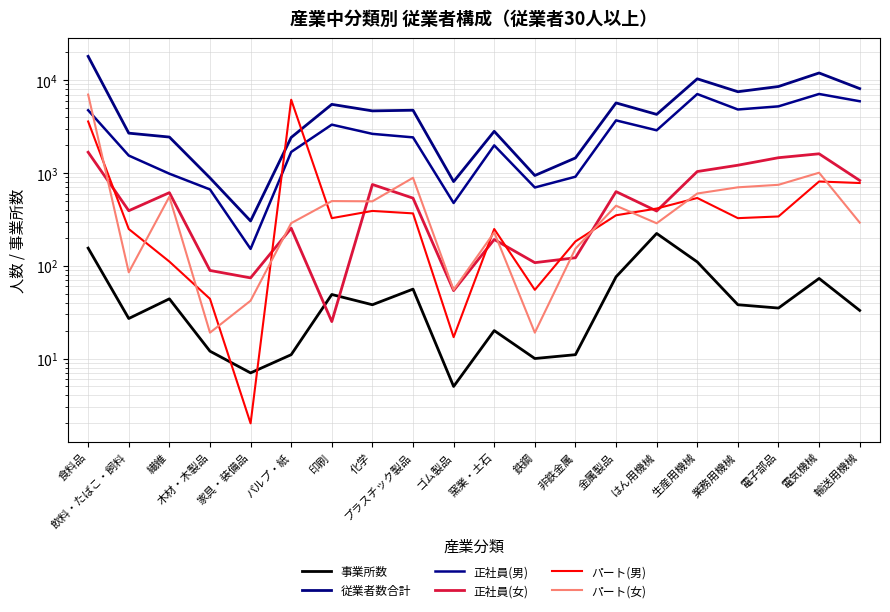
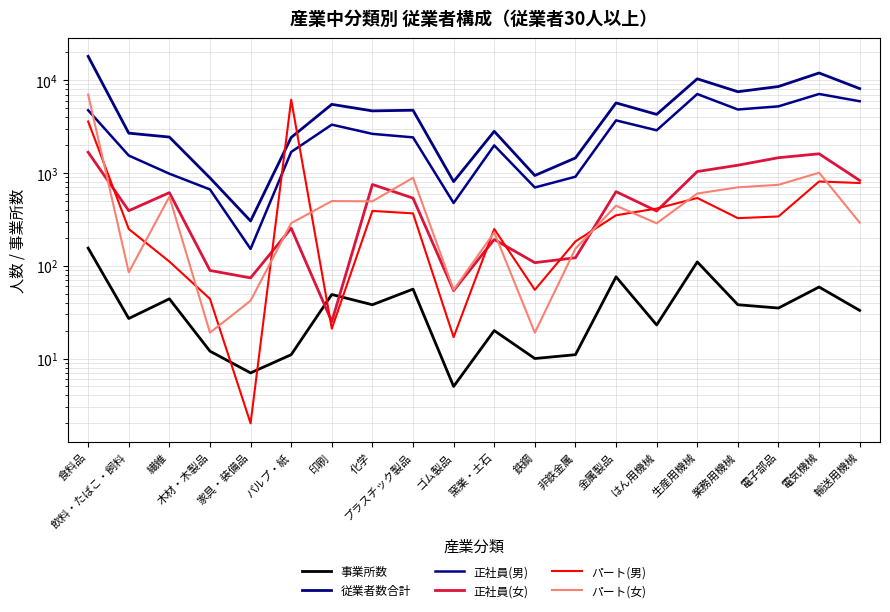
  {
    "事業所数": {
      "食料品": 160,
      "飲料・たばこ・飼料": 27,
      "繊維": 40,
      "木材・木製品": 12,
      "家具・装備品": 7,
      "パルプ・紙": 11,
      "印刷": 50,
      "化学": 38,
      "プラスチック製品": 60,
      "ゴム製品": 5,
      "窯業・土石": 20,
      "鉄鋼": 10,
      "非鉄金属": 11,
      "金属製品": 80,
-     "はん用機械": 220,
+     "はん用機械": 23,
      "生産用機械": 110,
      "業務用機械": 38,
      "電子部品": 35,
-     "電気機械": 70,
+     "電気機械": 60,
      "輸送用機械": 33
    },
    "正社員(女)": {
      "食料品": 1700,
      "飲料・たばこ・飼料": 390,
      "繊維": 600,
      "木材・木製品": 90,
      "家具・装備品": 70,
      "パルプ・紙": 250,
      "印刷": 25,
      "化学": 800,
      "プラスチック製品": 500,
      "窯業・土石": 190,
      "鉄鋼": 110,
      "非鉄金属": 120,
      "金属製品": 600,
      "生産用機械": 1000,
      "業務用機械": 1200,
      "電子部品": 1500,
      "電気機械": 1600
    },
    "パート(男)": {
      "食料品": 3600,
      "飲料・たばこ・飼料": 250,
      "繊維": 110,
      "木材・木製品": 40,
      "家具・装備品": 2,
      "パルプ・紙": 6000,
-     "印刷": 330,
+     "印刷": 21,
      "化学": 390,
      "プラスチック製品": 370,
      "ゴム製品": 17,
      "窯業・土石": 250,
      "鉄鋼": 60,
      "非鉄金属": 180,
      "金属製品": 350,
      "生産用機械": 500,
      "業務用機械": 330,
      "電子部品": 340,
      "電気機械": 800
    },
    "パート(女)": {
      "食料品": 7000,
      "飲料・たばこ・飼料": 90,
      "繊維": 600,
      "木材・木製品": 19,
      "家具・装備品": 40,
      "パルプ・紙": 290,
      "印刷": 500,
      "化学": 500,
      "プラスチック製品": 900,
      "窯業・土石": 230,
      "鉄鋼": 19,
      "非鉄金属": 150,
      "金属製品": 400,
      "はん用機械": 290,
      "生産用機械": 600,
      "業務用機械": 700,
      "電子部品": 700,
      "電気機械": 1000,
      "輸送用機械": 290
    }
  }
